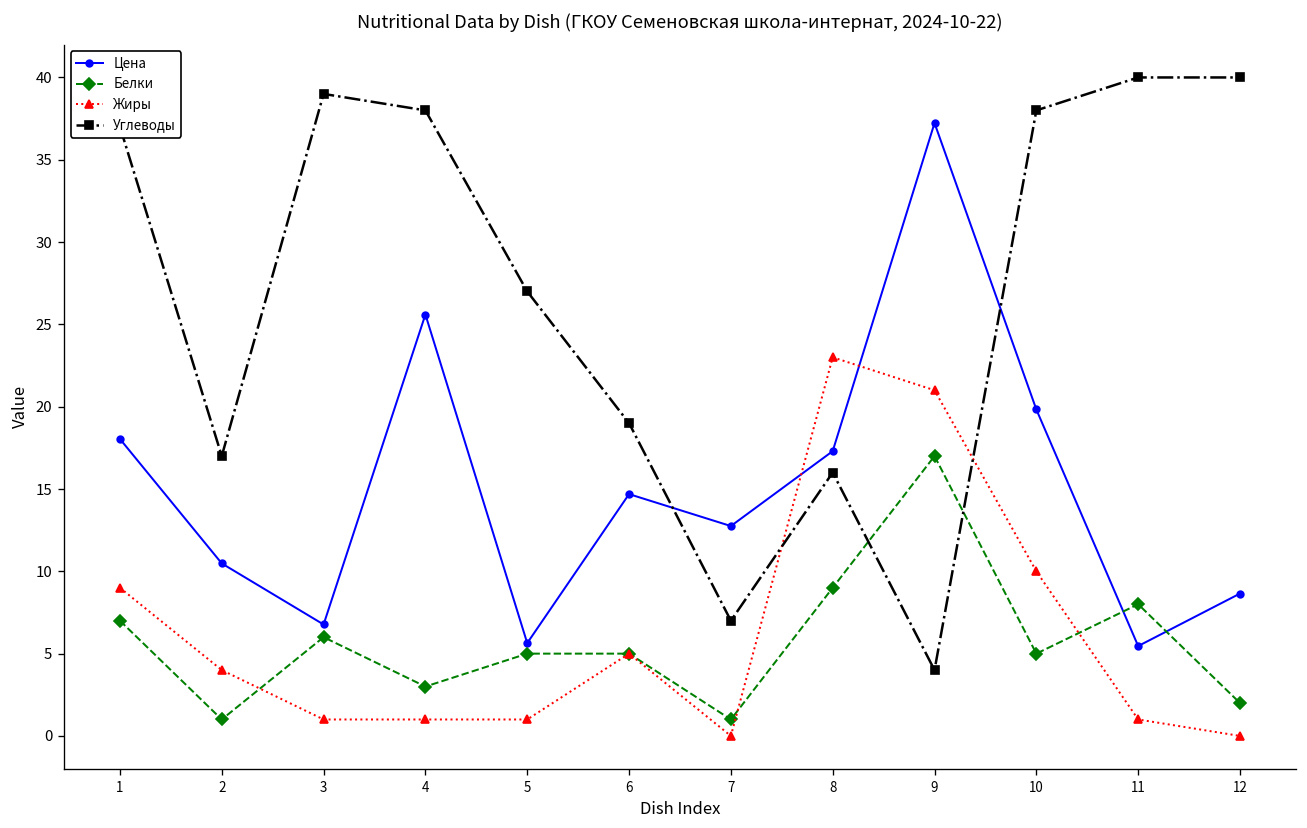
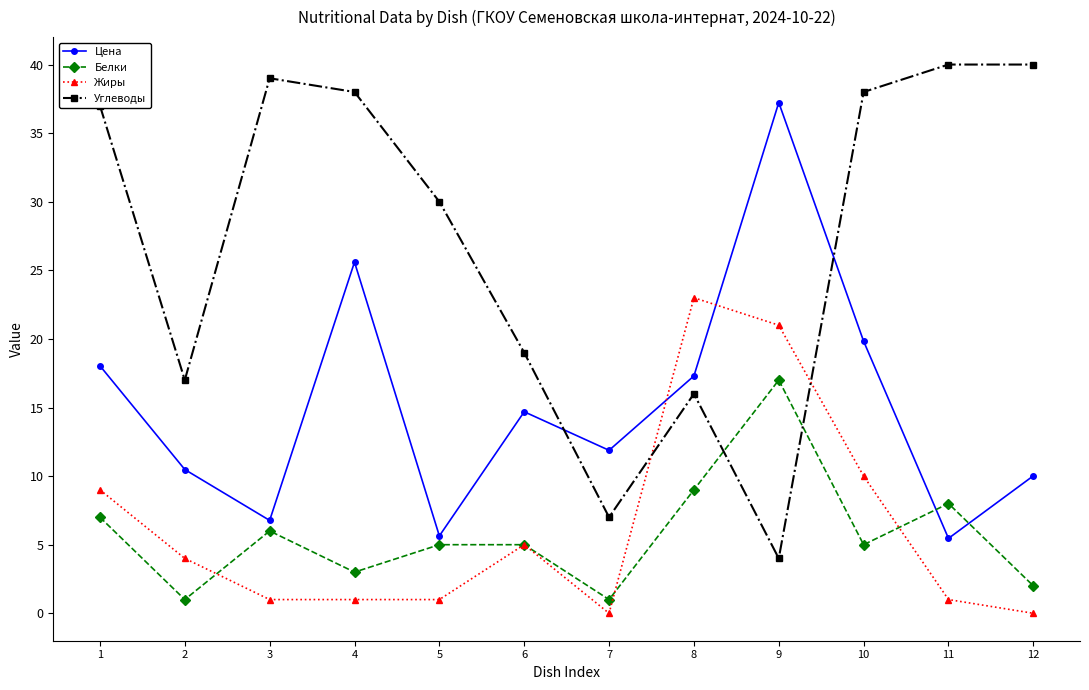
  {
    "Цена": {
      "1": 18.0,
      "2": 10.5,
      "3": 6.8,
      "4": 25.6,
      "5": 5.6,
      "6": 14.7,
-     "7": 12.8,
+     "7": 11.9,
      "8": 17.3,
      "9": 37.2,
      "10": 19.8,
      "11": 5.5,
-     "12": 8.7
+     "12": 10.0
    },
    "Белки": {
      "1": 7.0,
      "2": 1.0,
      "3": 6.0,
      "4": 3.0,
      "5": 5.0,
      "7": 1.0,
      "8": 9.0,
      "9": 17.0,
      "10": 5.0,
      "11": 8.0,
      "12": 2.0
    },
    "Жиры": {
      "1": 9.0,
      "2": 4.0,
      "3": 1.0,
      "4": 1.0,
      "5": 1.0,
      "7": 0.0,
      "8": 23.0,
      "9": 21.0,
      "10": 10.0,
      "11": 1.0,
      "12": 0.0
    },
    "Углеводы": {
      "2": 17,
      "3": 39,
      "4": 38,
-     "5": 27,
+     "5": 30,
      "6": 19,
      "7": 7,
      "8": 16,
      "9": 4,
      "10": 38,
      "11": 40,
      "12": 40
    }
  }
